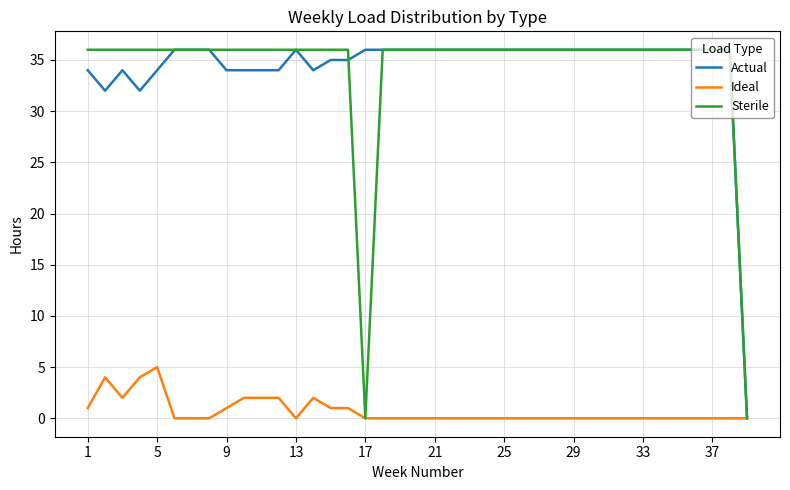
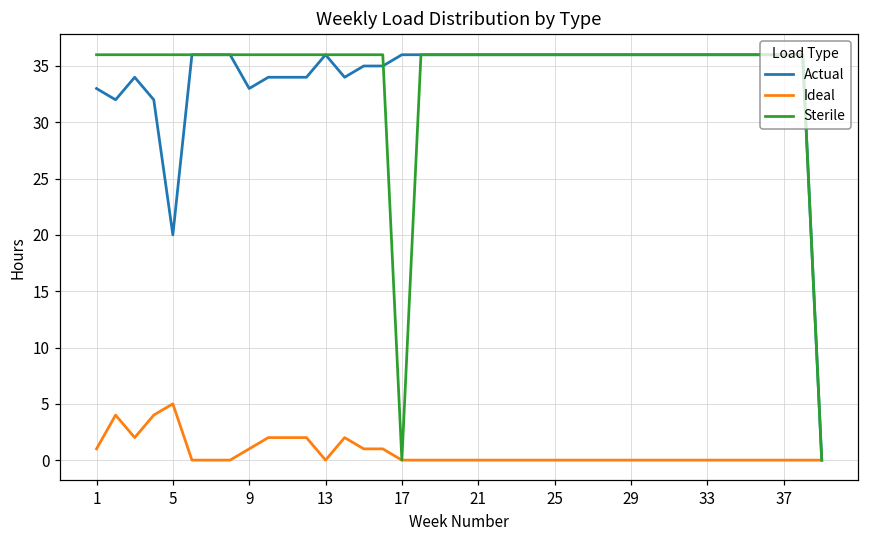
  {
    "Actual": {
-     "1": 34,
-     "5": 34,
-     "9": 34,
+     "1": 33,
+     "5": 20,
+     "9": 33,
      "17": 36
    },
    "Ideal": {
      "1": 1,
      "5": 5,
      "9": 1,
      "13": 0,
      "21": 0,
      "25": 0,
      "29": 0,
      "33": 0,
      "37": 0
    },
    "Sterile": {
      "1": 36,
      "5": 36,
      "9": 36
    }
  }
